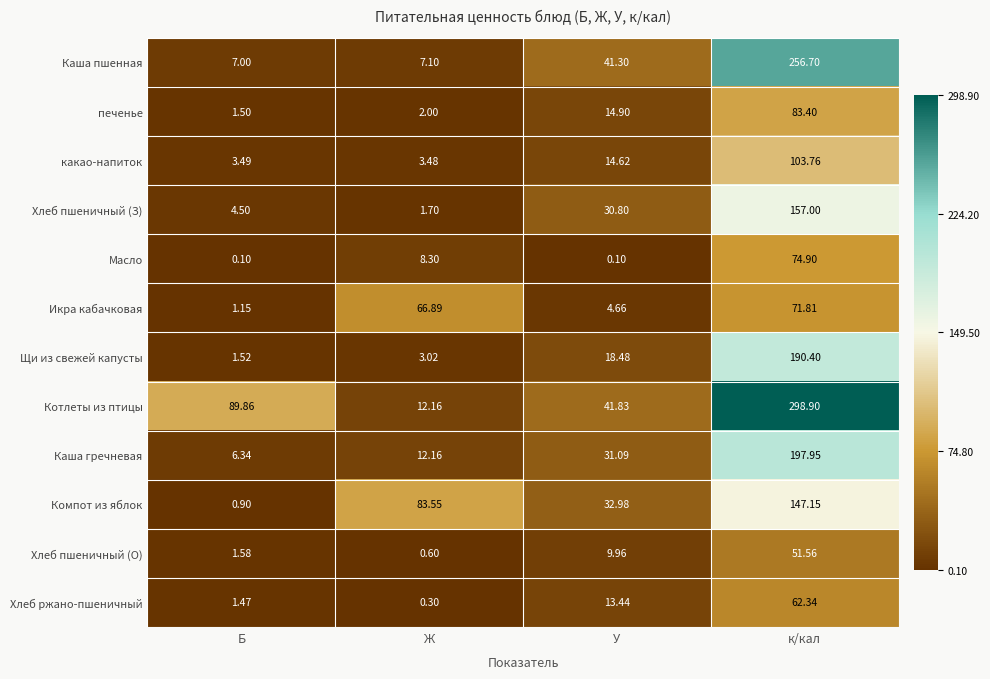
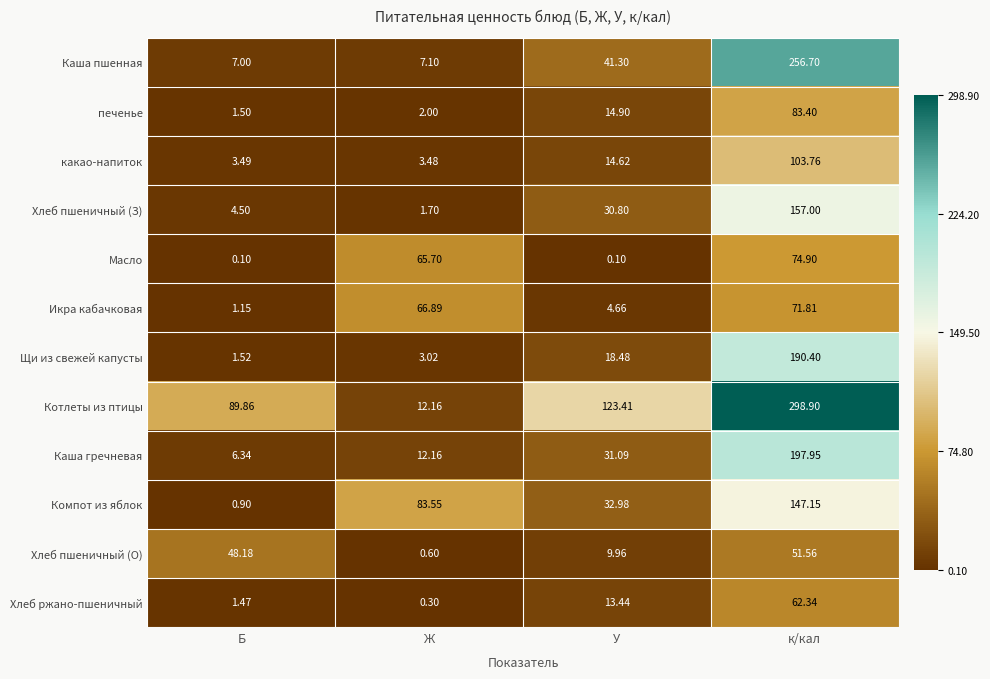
  {
    "Каша пшенная": {
      "Б": 7.00,
      "Ж": 7.10,
      "У": 41.30,
      "к/кал": 256.70
    },
    "печенье": {
      "Б": 1.50,
      "Ж": 2.00,
      "У": 14.90,
      "к/кал": 83.40
    },
    "какао-напиток": {
      "Б": 3.49,
      "Ж": 3.48,
      "У": 14.62,
      "к/кал": 103.76
    },
    "Хлеб пшеничный (З)": {
      "Б": 4.50,
      "Ж": 1.70,
      "У": 30.80,
      "к/кал": 157.00
    },
    "Масло": {
      "Б": 0.10,
-     "Ж": 8.30,
+     "Ж": 65.70,
      "У": 0.10,
      "к/кал": 74.90
    },
    "Икра кабачковая": {
      "Б": 1.15,
      "Ж": 66.89,
      "У": 4.66,
      "к/кал": 71.81
    },
    "Щи из свежей капусты": {
      "Б": 1.52,
      "Ж": 3.02,
      "У": 18.48,
      "к/кал": 190.40
    },
    "Котлеты из птицы": {
      "Б": 89.86,
      "Ж": 12.16,
-     "У": 41.83,
+     "У": 123.41,
      "к/кал": 298.90
    },
    "Каша гречневая": {
      "Б": 6.34,
      "Ж": 12.16,
      "У": 31.09,
      "к/кал": 197.95
    },
    "Компот из яблок": {
      "Б": 0.90,
      "Ж": 83.55,
      "У": 32.98,
      "к/кал": 147.15
    },
    "Хлеб пшеничный (О)": {
-     "Б": 1.58,
+     "Б": 48.18,
      "Ж": 0.60,
      "У": 9.96,
      "к/кал": 51.56
    },
    "Хлеб ржано-пшеничный": {
      "Б": 1.47,
      "Ж": 0.30,
      "У": 13.44,
      "к/кал": 62.34
    }
  }
